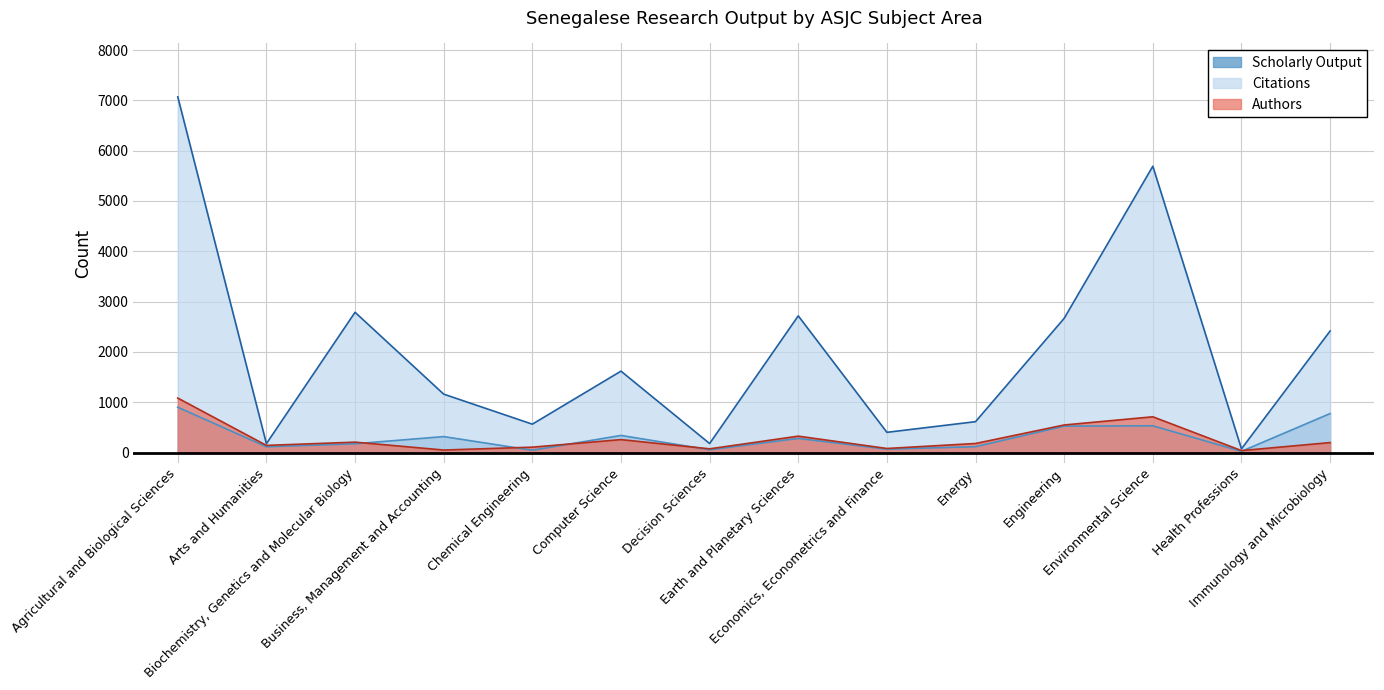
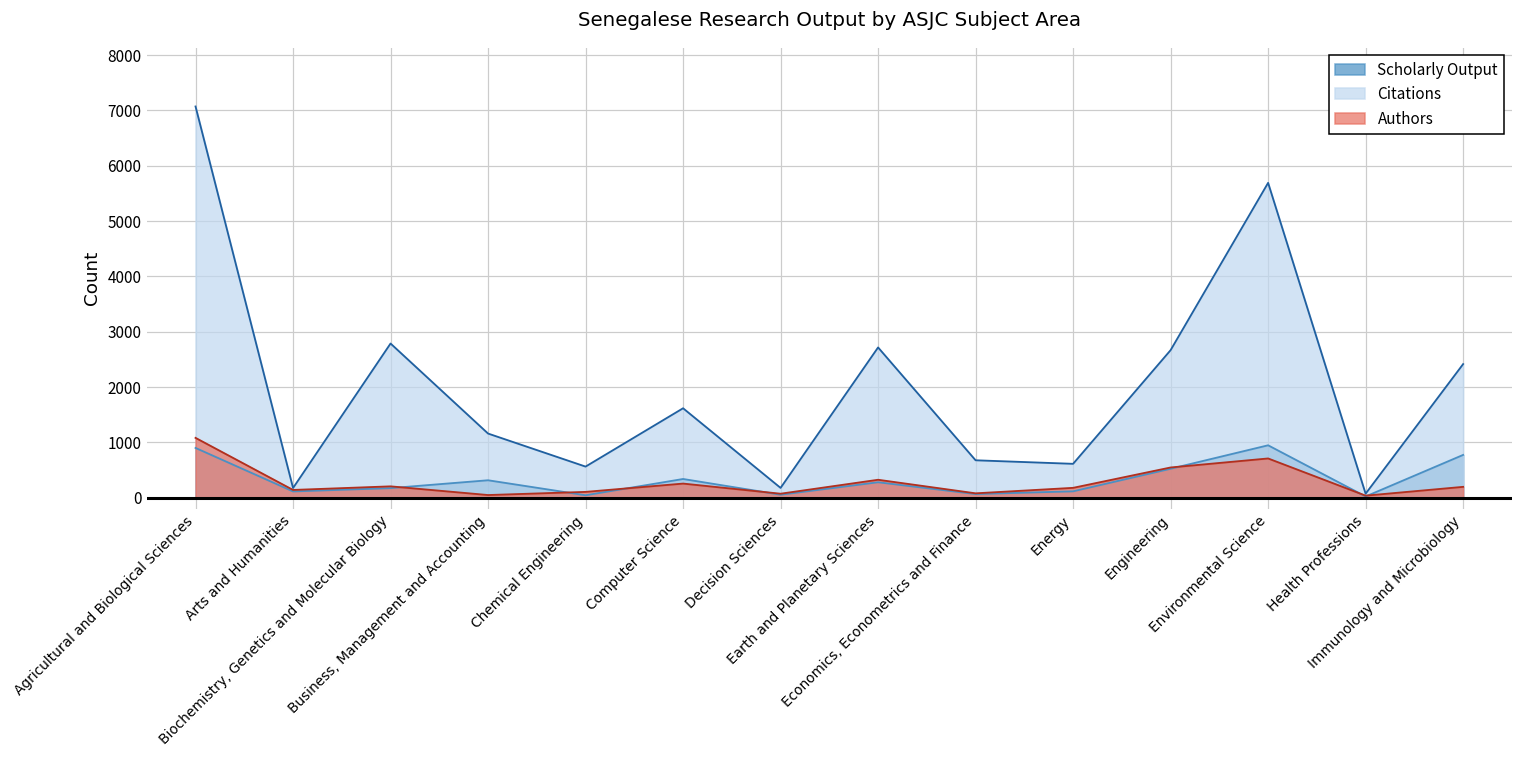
  {
    "Scholarly Output": {
      "Agricultural and Biological Sciences": 900,
      "Business, Management and Accounting": 300,
      "Chemical Engineering": 0,
      "Computer Science": 300,
      "Energy": 100,
-     "Environmental Science": 500,
+     "Environmental Science": 900,
      "Immunology and Microbiology": 800
    },
    "Citations": {
      "Agricultural and Biological Sciences": 7100,
      "Biochemistry, Genetics and Molecular Biology": 2800,
      "Business, Management and Accounting": 1200,
      "Chemical Engineering": 600,
      "Computer Science": 1600,
      "Decision Sciences": 200,
      "Earth and Planetary Sciences": 2700,
-     "Economics, Econometrics and Finance": 400,
+     "Economics, Econometrics and Finance": 700,
      "Energy": 600,
      "Engineering": 2700,
      "Environmental Science": 5700,
      "Immunology and Microbiology": 2400
    },
    "Authors": {
      "Agricultural and Biological Sciences": 1100,
      "Business, Management and Accounting": 0,
      "Chemical Engineering": 100,
      "Computer Science": 300,
      "Energy": 200,
      "Environmental Science": 700,
      "Immunology and Microbiology": 200
    }
  }
